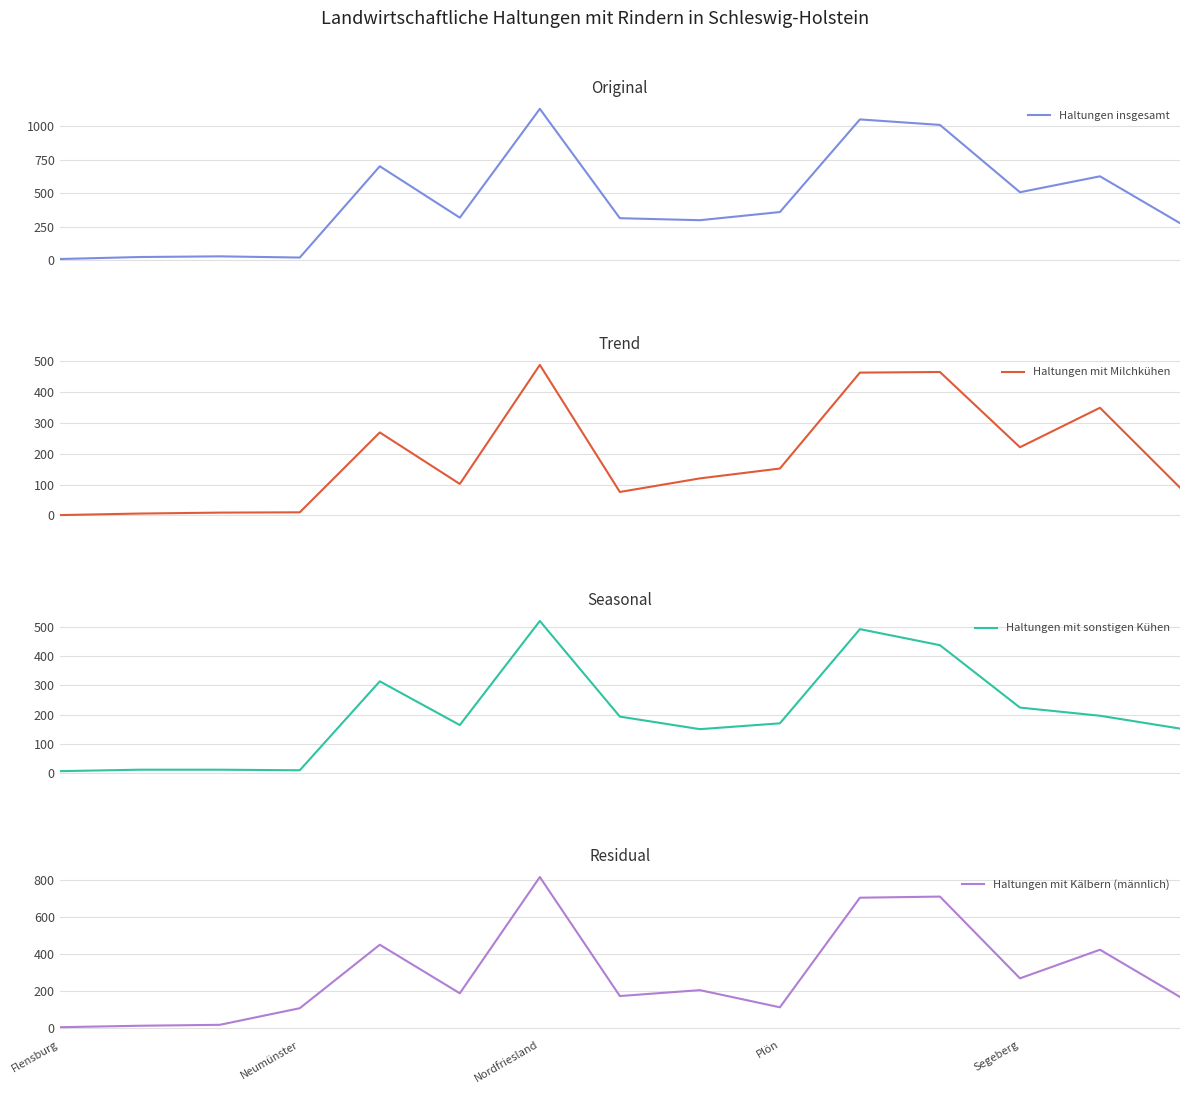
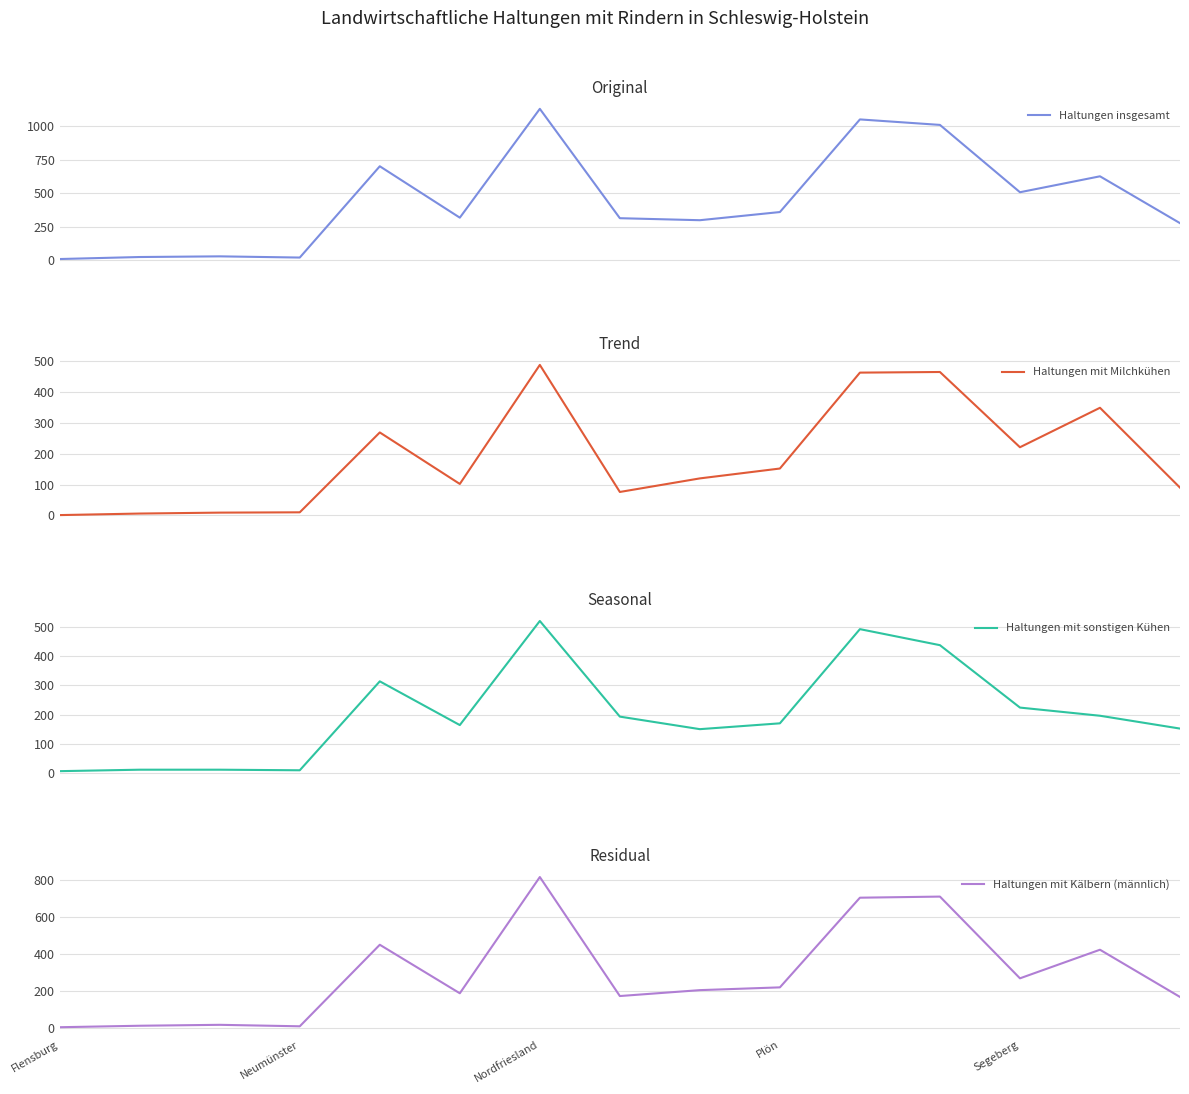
  {
    "Residual": {
      "Flensburg": 0,
-     "Neumünster": 110,
+     "Neumünster": 10,
      "Nordfriesland": 820,
-     "Plön": 110,
+     "Plön": 220,
      "Segeberg": 270
    }
  }
